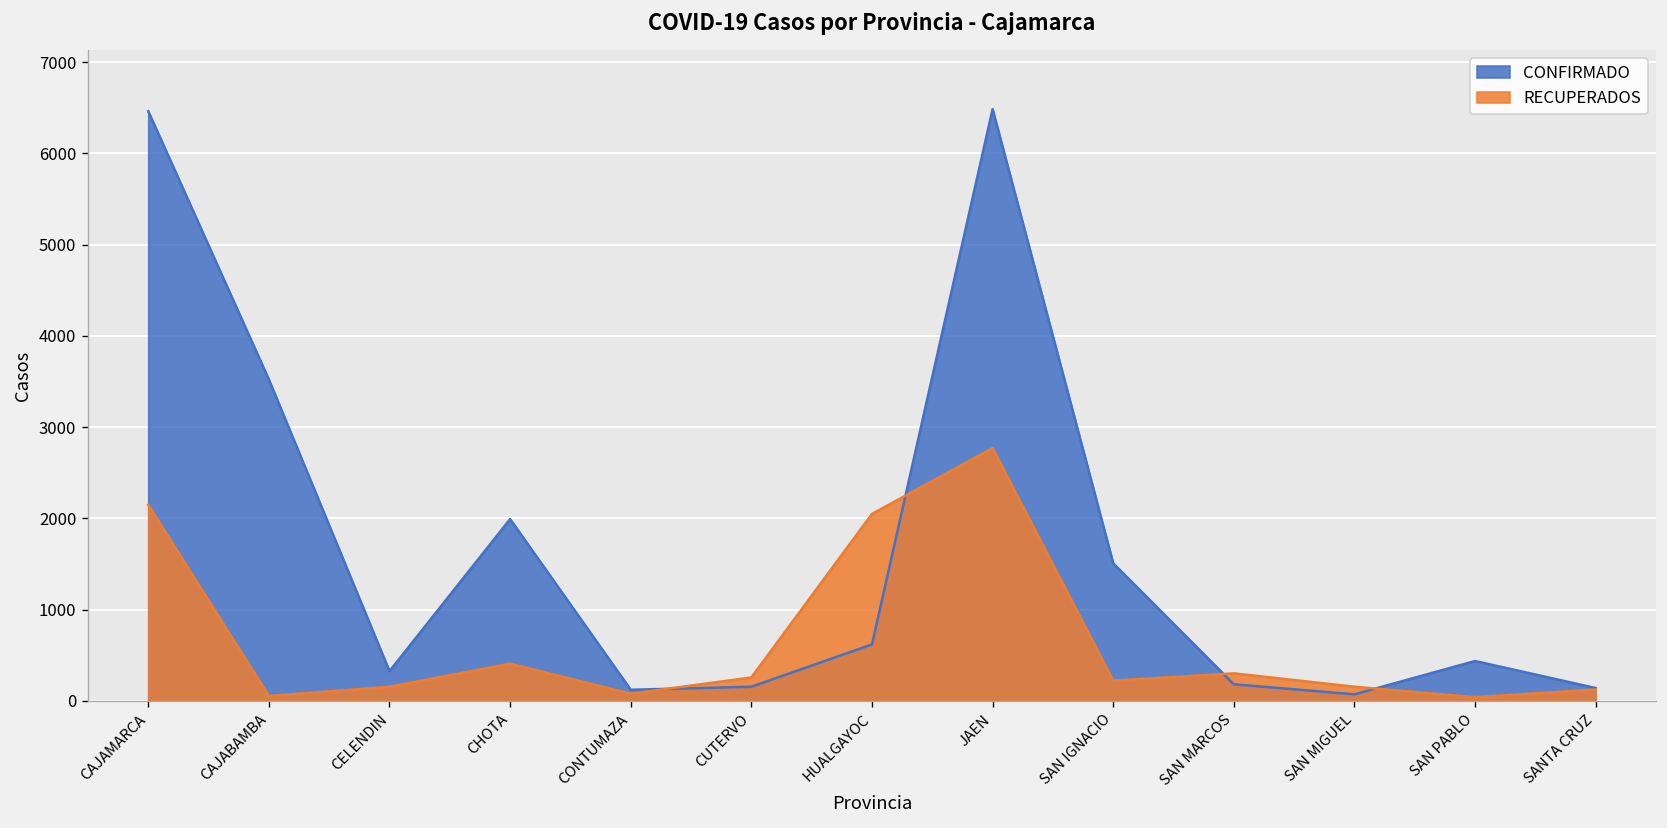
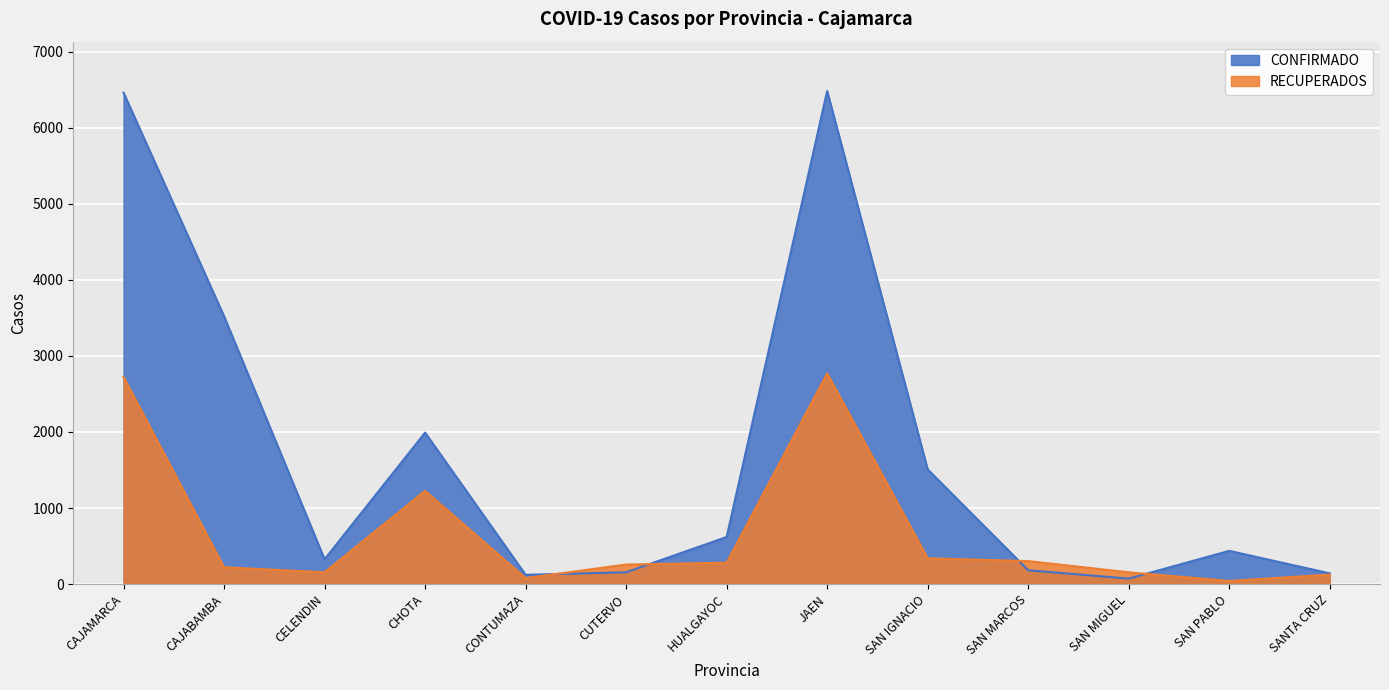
  {
    "CONFIRMADO": {
      "CAJAMARCA": 6500,
      "CAJABAMBA": 3500,
      "CELENDIN": 300,
      "CHOTA": 2000,
      "CONTUMAZA": 100,
      "CUTERVO": 200,
      "HUALGAYOC": 600,
      "JAEN": 6500,
      "SAN IGNACIO": 1500,
      "SAN MARCOS": 200,
      "SAN MIGUEL": 100,
      "SAN PABLO": 400
    },
    "RECUPERADOS": {
-     "CAJAMARCA": 2100,
-     "CAJABAMBA": 100,
+     "CAJAMARCA": 2700,
+     "CAJABAMBA": 200,
      "CELENDIN": 200,
-     "CHOTA": 400,
+     "CHOTA": 1200,
      "CONTUMAZA": 100,
      "CUTERVO": 300,
-     "HUALGAYOC": 2000,
+     "HUALGAYOC": 300,
      "JAEN": 2800,
-     "SAN IGNACIO": 200,
+     "SAN IGNACIO": 300,
      "SAN MARCOS": 300,
      "SAN MIGUEL": 200,
      "SAN PABLO": 0
    }
  }
